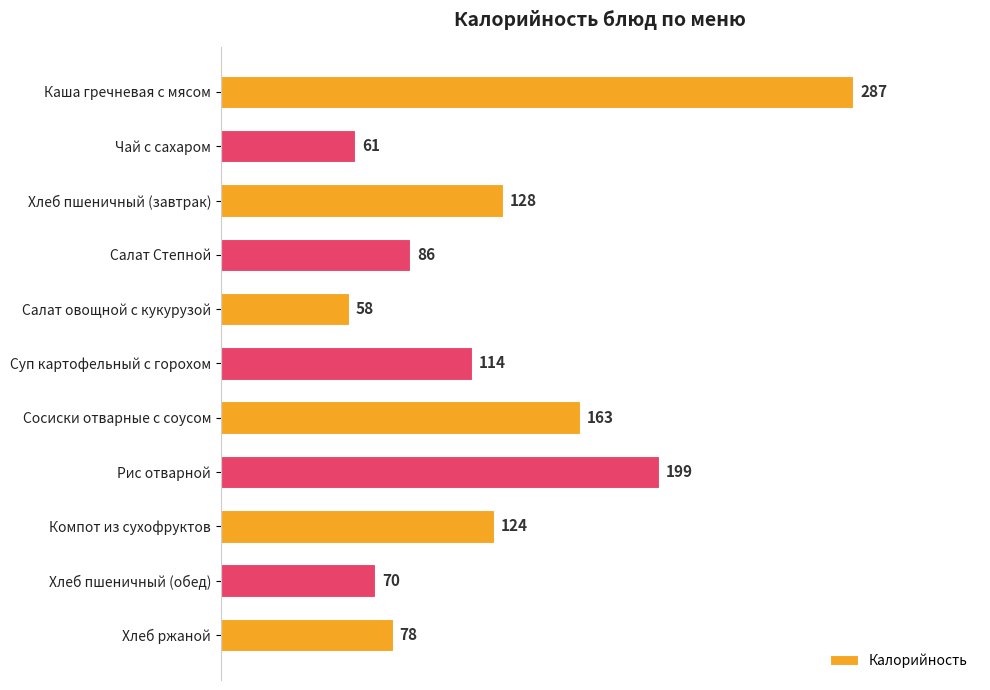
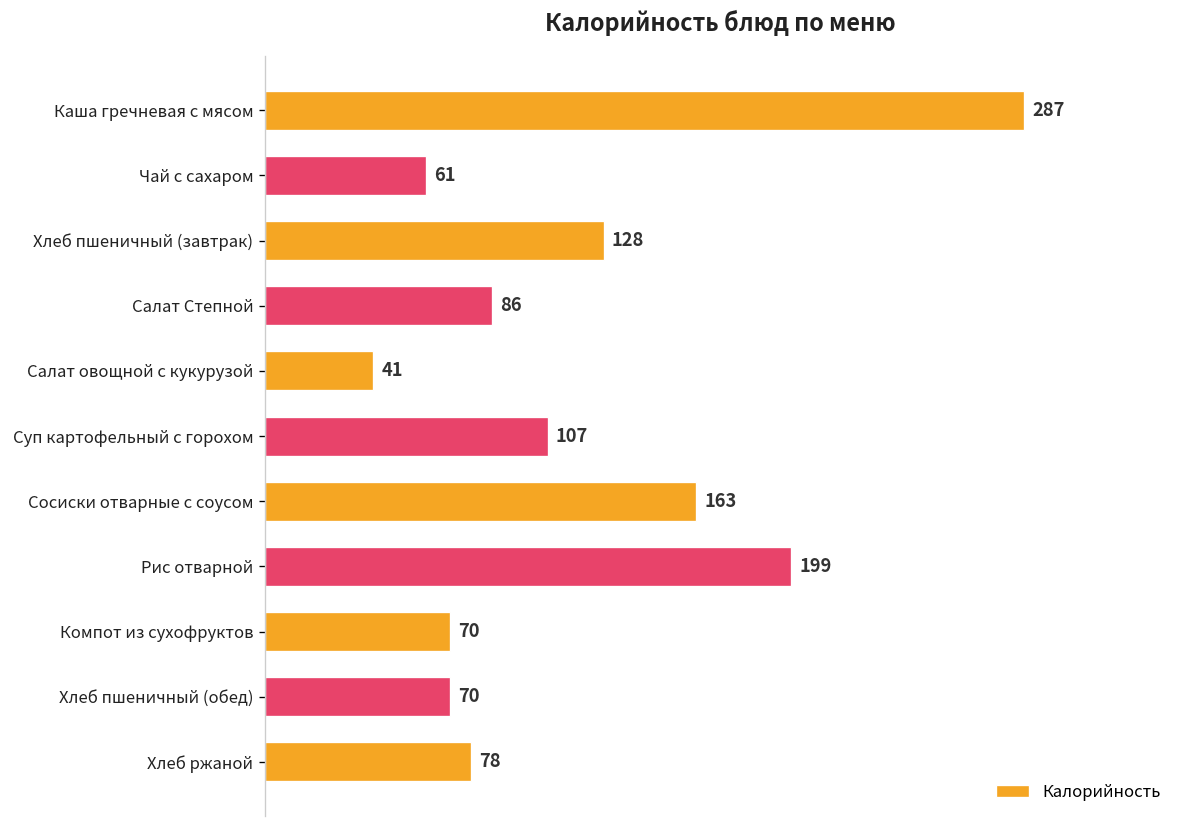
  {
    "Каша гречневая с мясом": 287,
    "Чай с сахаром": 61,
    "Хлеб пшеничный (завтрак)": 128,
    "Салат Степной": 86,
-   "Салат овощной с кукурузой": 58,
-   "Суп картофельный с горохом": 114,
+   "Салат овощной с кукурузой": 41,
+   "Суп картофельный с горохом": 107,
    "Сосиски отварные с соусом": 163,
    "Рис отварной": 199,
-   "Компот из сухофруктов": 124,
+   "Компот из сухофруктов": 70,
    "Хлеб пшеничный (обед)": 70,
    "Хлеб ржаной": 78
  }
